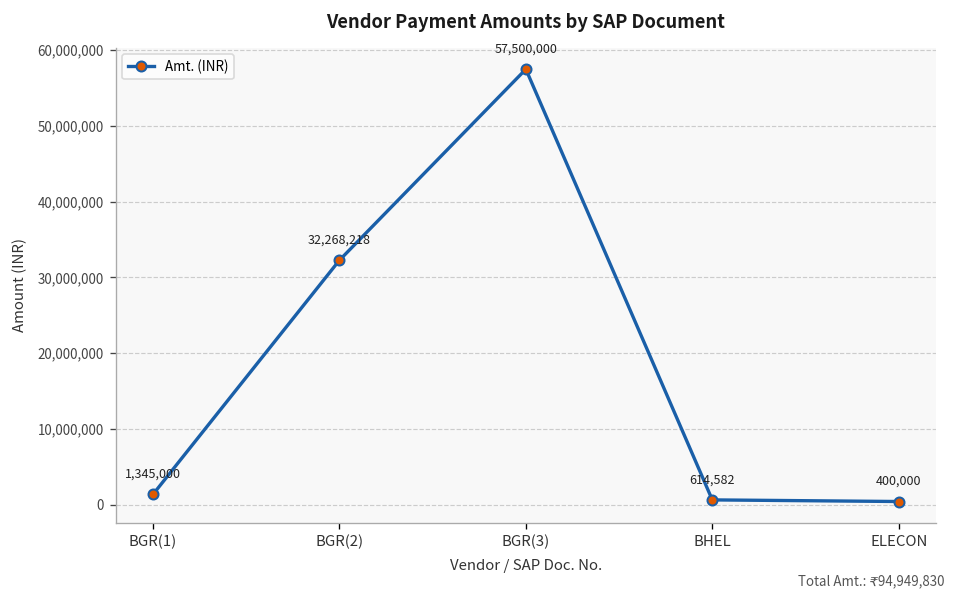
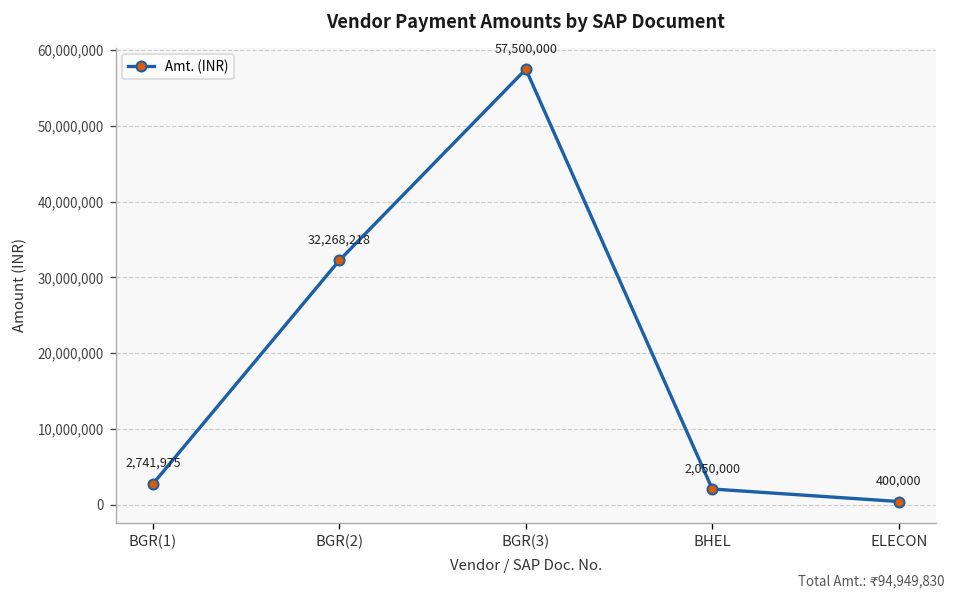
  {
-   "BGR(1)": "1,345,000",
+   "BGR(1)": "2,741,975",
    "BGR(2)": "32,268,218",
    "BGR(3)": "57,500,000",
-   "BHEL": "614,582",
+   "BHEL": "2,050,000",
    "ELECON": "400,000"
  }
